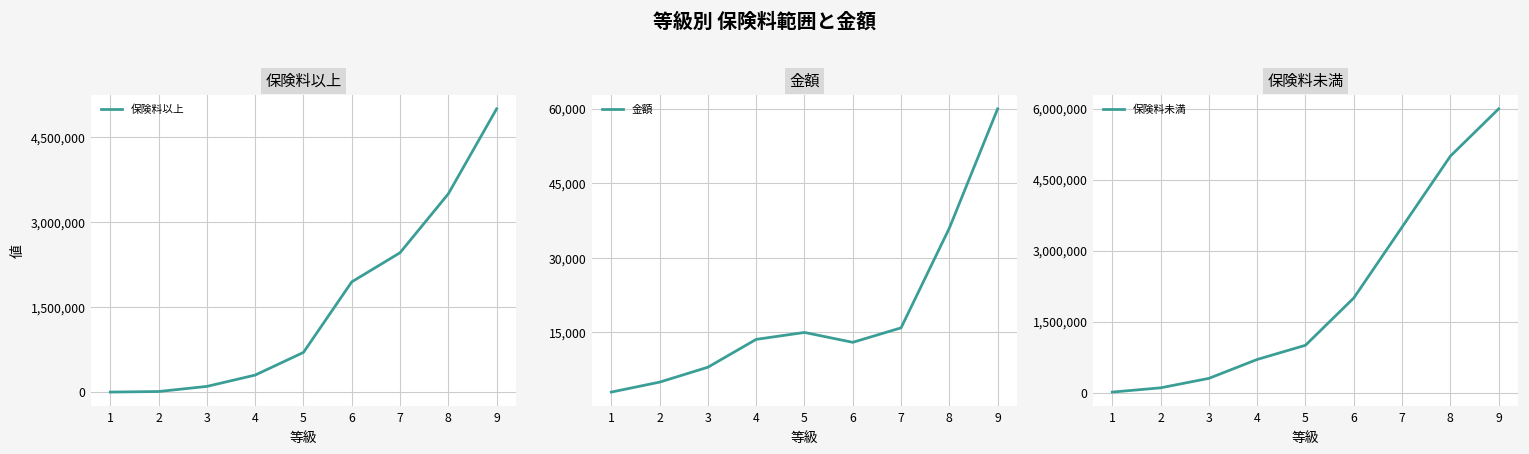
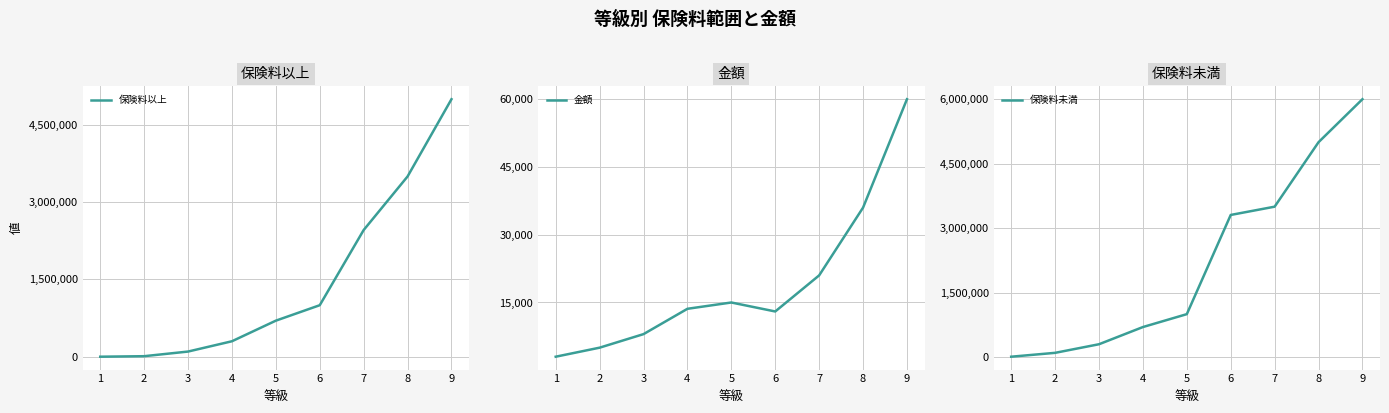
  {
    "保険料以上": {
      "1": "0",
      "2": "0",
      "3": "100,000",
      "4": "300,000",
      "5": "700,000",
-     "6": "1,900,000",
+     "6": "1,000,000",
      "7": "2,500,000",
      "8": "3,500,000",
      "9": "5,000,000"
    },
    "金額": {
      "1": "3,000",
      "2": "5,000",
      "3": "8,000",
      "4": "14,000",
      "5": "15,000",
      "6": "13,000",
-     "7": "16,000",
+     "7": "21,000",
      "8": "36,000",
      "9": "60,000"
    },
    "保険料未満": {
      "1": "0",
      "2": "100,000",
      "3": "300,000",
      "4": "700,000",
      "5": "1,000,000",
-     "6": "2,000,000",
+     "6": "3,300,000",
      "7": "3,500,000",
      "8": "5,000,000",
      "9": "6,000,000"
    }
  }
